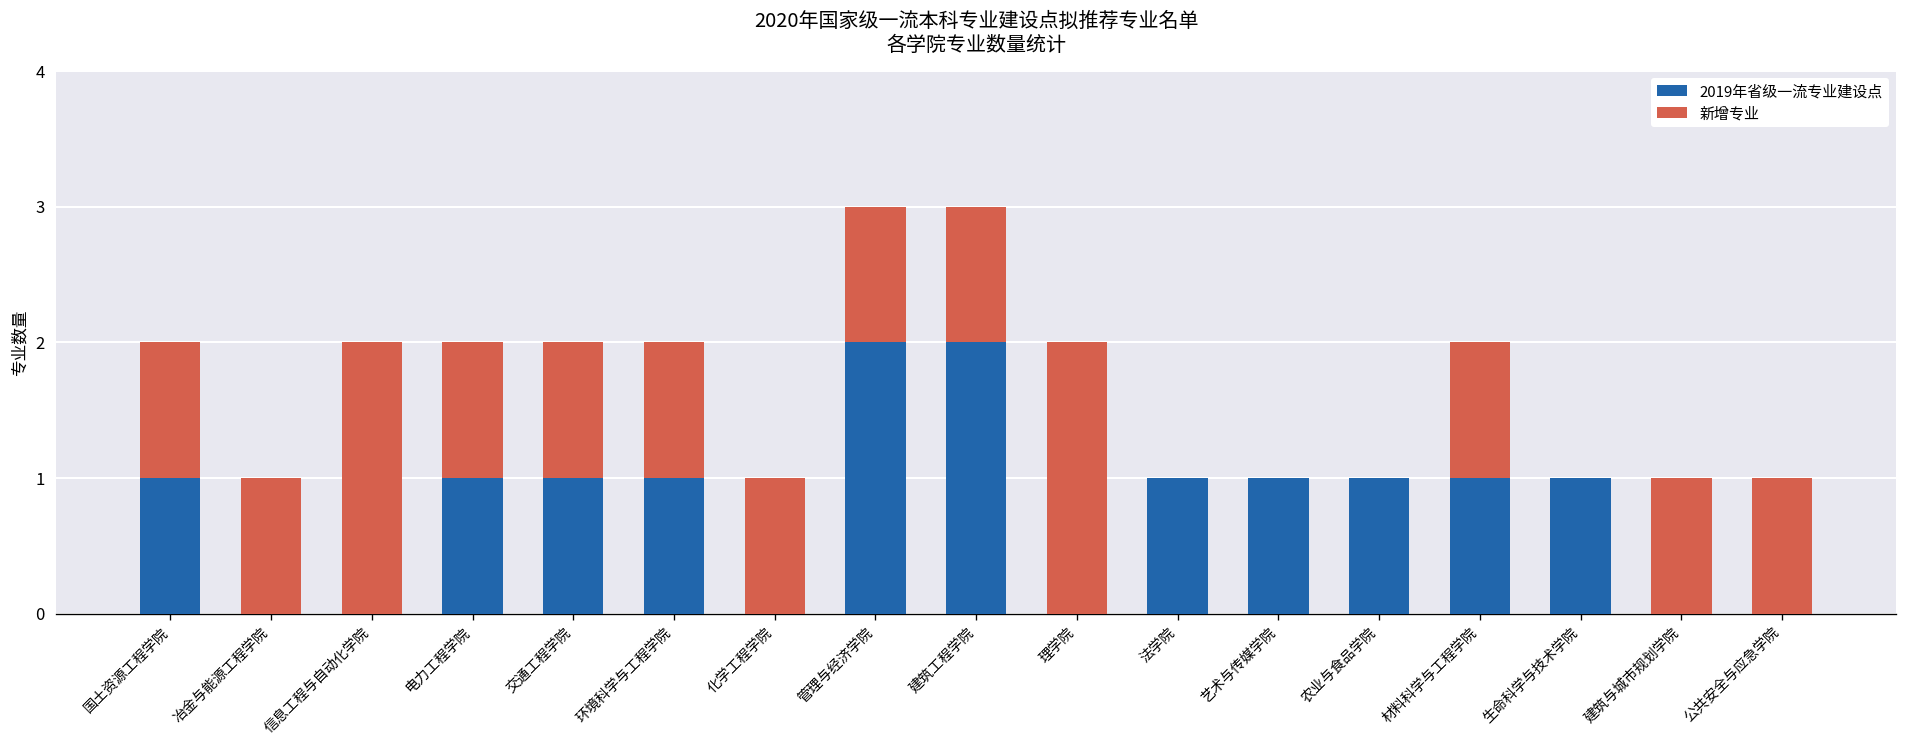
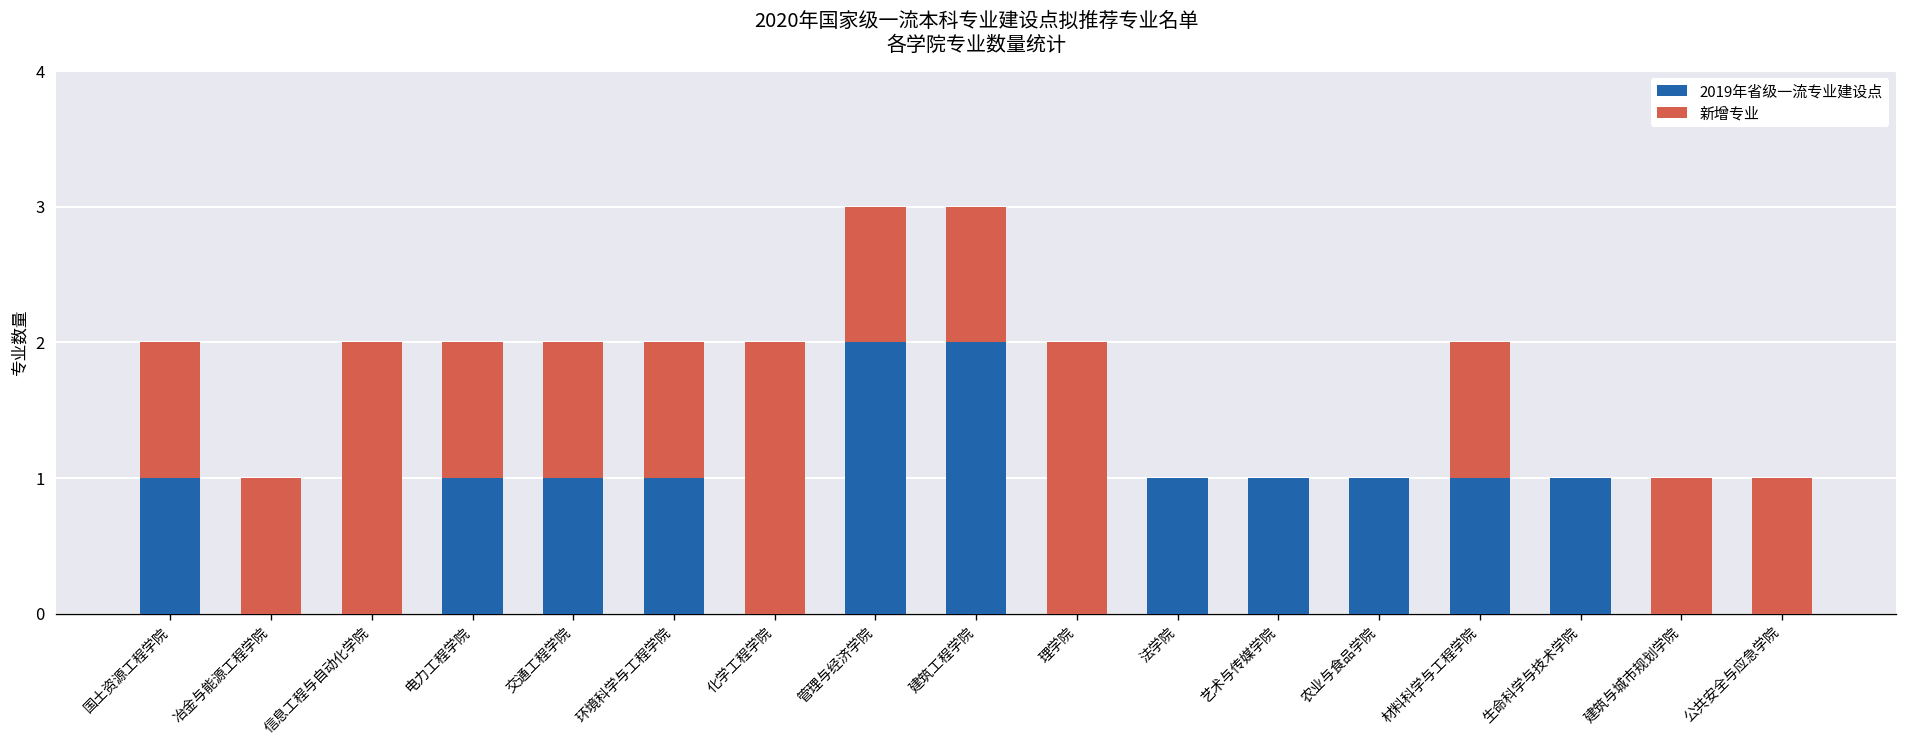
  {
    "2019年省级一流专业建设点": {
      "国土资源工程学院": 1,
      "冶金与能源工程学院": 0,
      "信息工程与自动化学院": 0,
      "电力工程学院": 1,
      "交通工程学院": 1,
      "环境科学与工程学院": 1,
      "化学工程学院": 0,
      "管理与经济学院": 2,
      "建筑工程学院": 2,
      "理学院": 0,
      "法学院": 1,
      "艺术与传媒学院": 1,
      "农业与食品学院": 1,
      "材料科学与工程学院": 1,
      "生命科学与技术学院": 1,
      "建筑与城市规划学院": 0,
      "公共安全与应急学院": 0
    },
    "新增专业": {
      "国土资源工程学院": 1,
      "冶金与能源工程学院": 1,
      "信息工程与自动化学院": 2,
      "电力工程学院": 1,
      "交通工程学院": 1,
      "环境科学与工程学院": 1,
-     "化学工程学院": 1,
+     "化学工程学院": 2,
      "管理与经济学院": 1,
      "建筑工程学院": 1,
      "理学院": 2,
      "法学院": 0,
      "艺术与传媒学院": 0,
      "农业与食品学院": 0,
      "材料科学与工程学院": 1,
      "生命科学与技术学院": 0,
      "建筑与城市规划学院": 1,
      "公共安全与应急学院": 1
    }
  }
